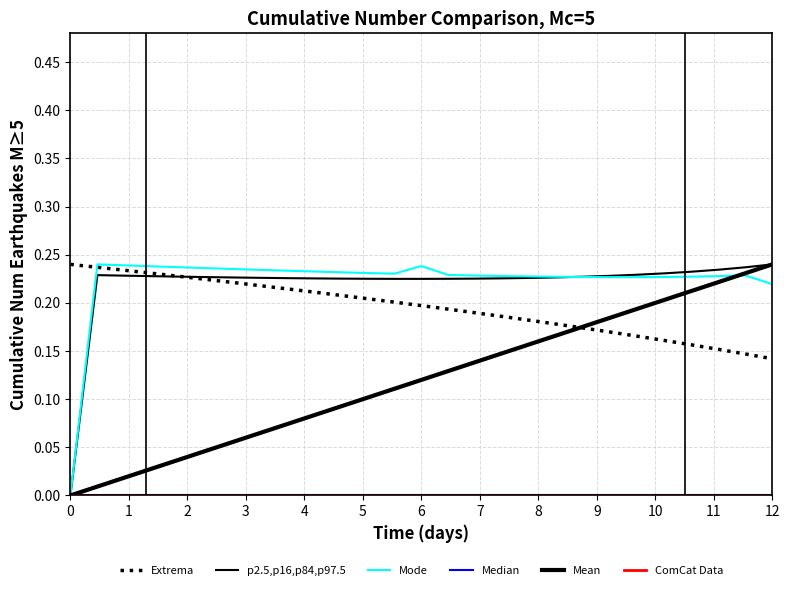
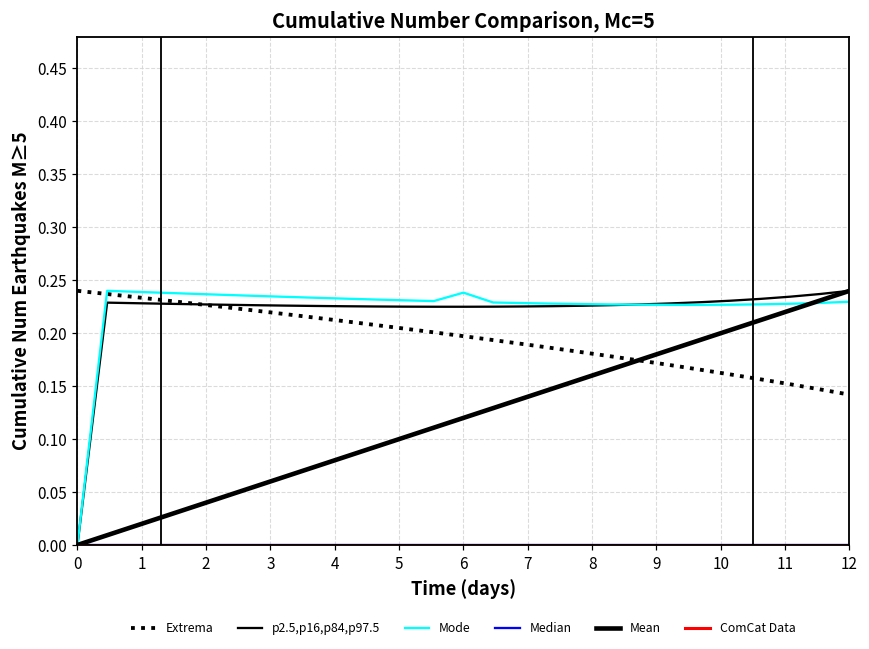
  {
    "Mode": {
      "6": 0.24,
-     "12": 0.22
+     "12": 0.23
    },
    "ComCat Data": {
      "6": 0.00,
      "12": 0.00
    }
  }
